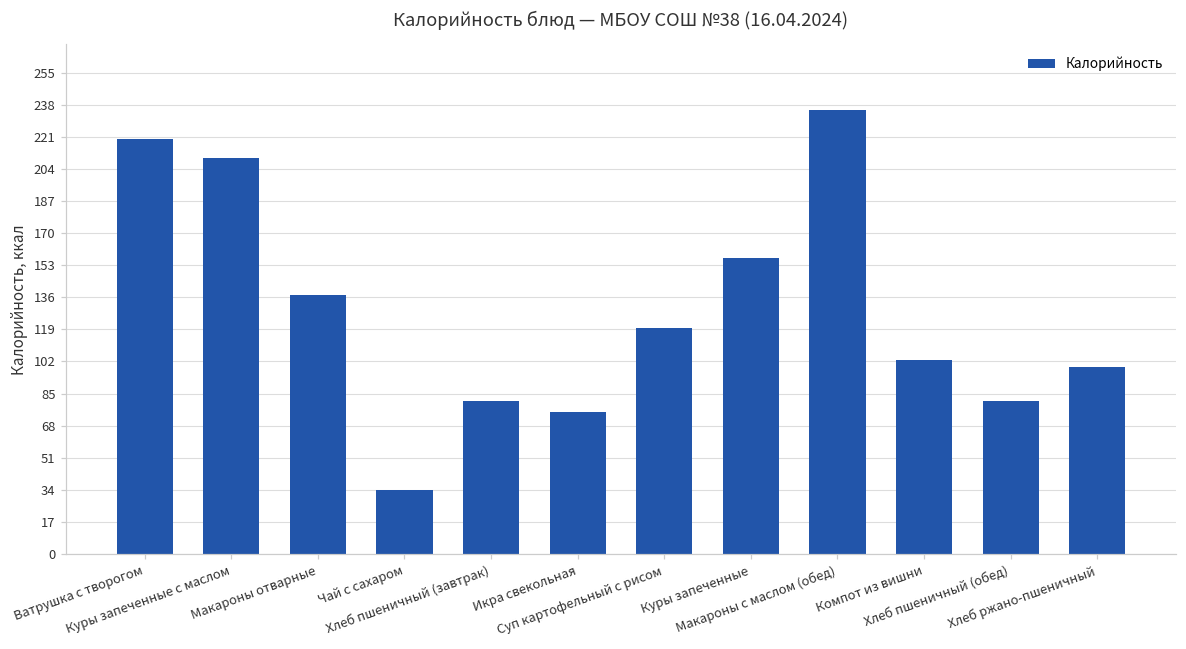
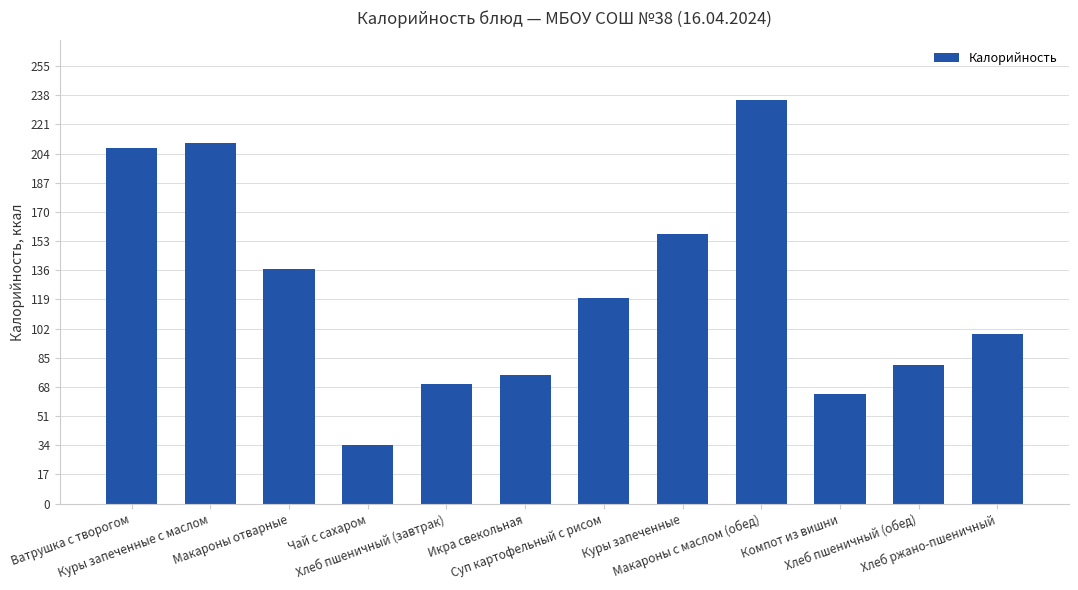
  {
-   "Ватрушка с творогом": 220,
+   "Ватрушка с творогом": 207,
    "Куры запеченные с маслом": 210,
    "Макароны отварные": 137,
    "Чай с сахаром": 34,
-   "Хлеб пшеничный (завтрак)": 81,
+   "Хлеб пшеничный (завтрак)": 70,
    "Икра свекольная": 75,
    "Суп картофельный с рисом": 120,
    "Куры запеченные": 157,
    "Макароны с маслом (обед)": 235,
-   "Компот из вишни": 103,
+   "Компот из вишни": 64,
    "Хлеб пшеничный (обед)": 81,
    "Хлеб ржано-пшеничный": 99
  }
